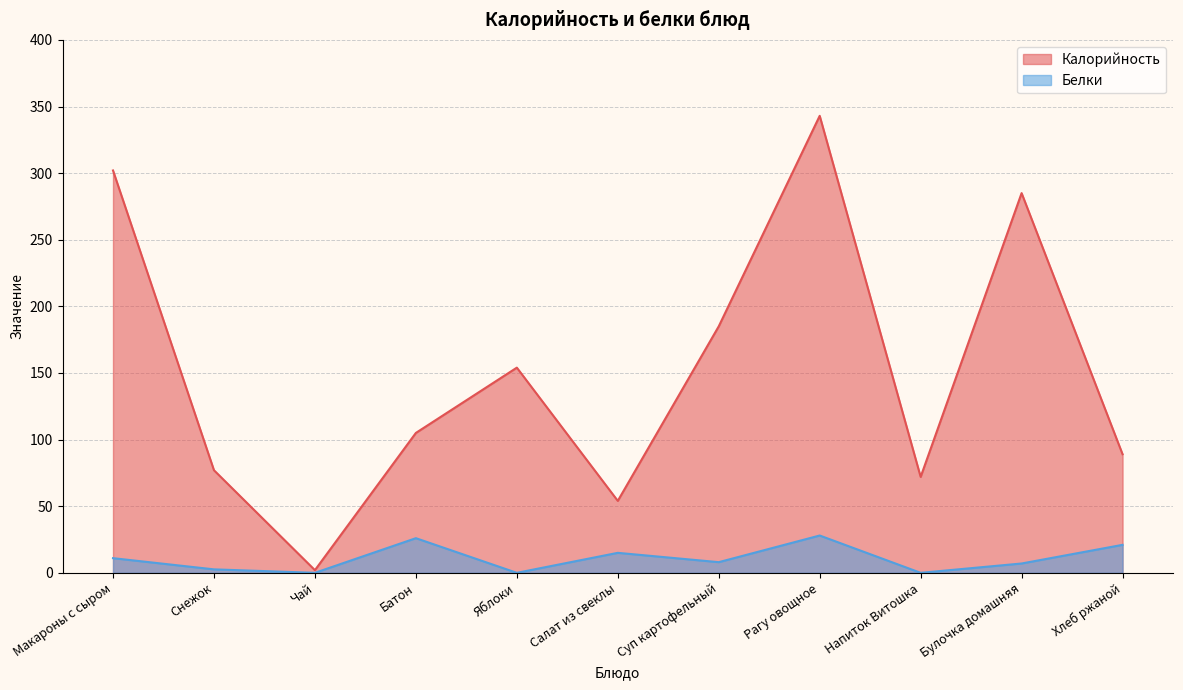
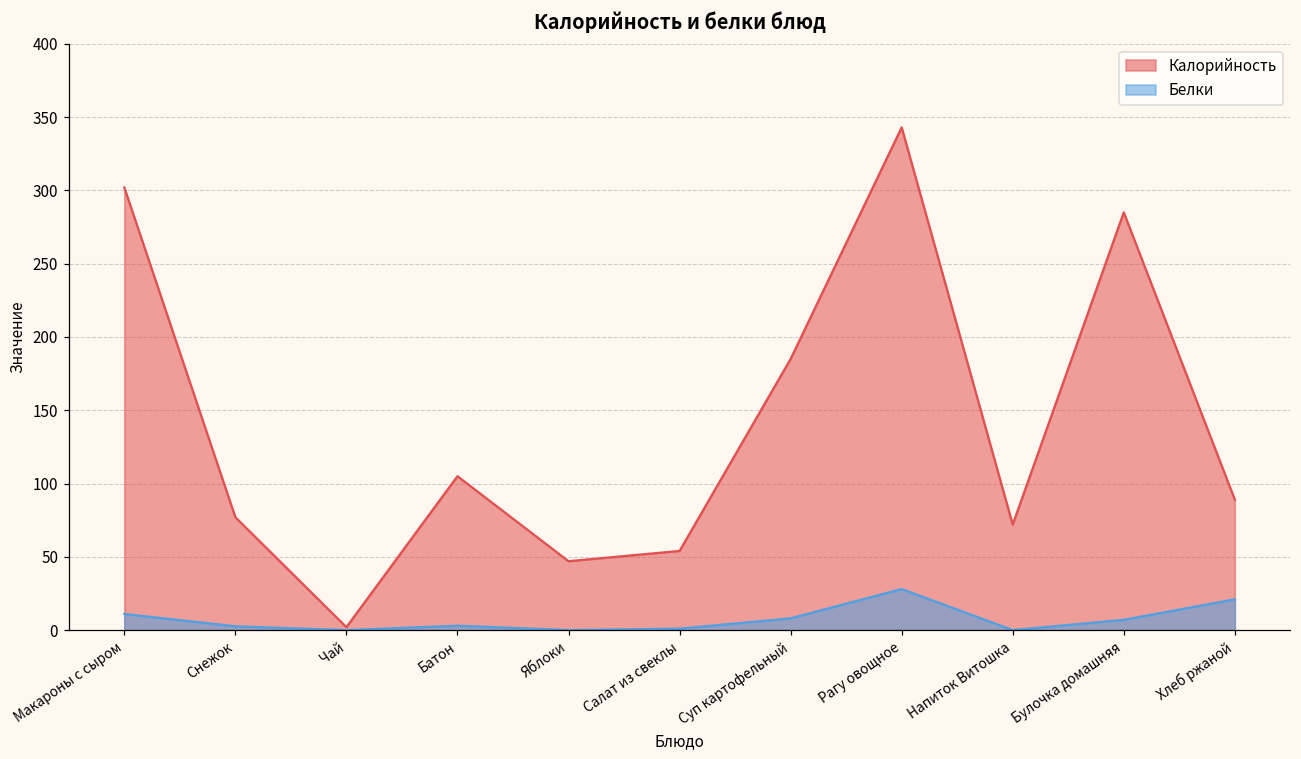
  {
    "Калорийность": {
      "Макароны с сыром": 302,
      "Снежок": 77,
      "Чай": 2,
      "Батон": 105,
-     "Яблоки": 154,
+     "Яблоки": 47,
      "Салат из свеклы": 54,
      "Суп картофельный": 185,
      "Рагу овощное": 343,
      "Напиток Витошка": 72,
      "Булочка домашняя": 285,
      "Хлеб ржаной": 89
    },
    "Белки": {
      "Макароны с сыром": 11,
      "Снежок": 3,
      "Чай": 0,
-     "Батон": 26,
+     "Батон": 3,
      "Яблоки": 0,
-     "Салат из свеклы": 15,
+     "Салат из свеклы": 1,
      "Суп картофельный": 8,
      "Рагу овощное": 28,
      "Напиток Витошка": 0,
      "Булочка домашняя": 7,
      "Хлеб ржаной": 21
    }
  }
